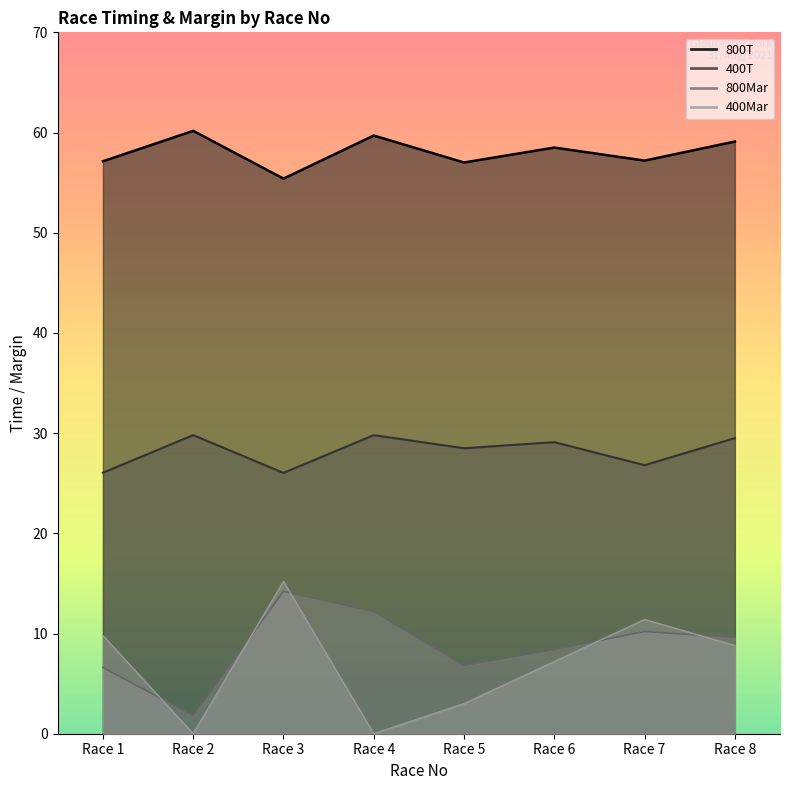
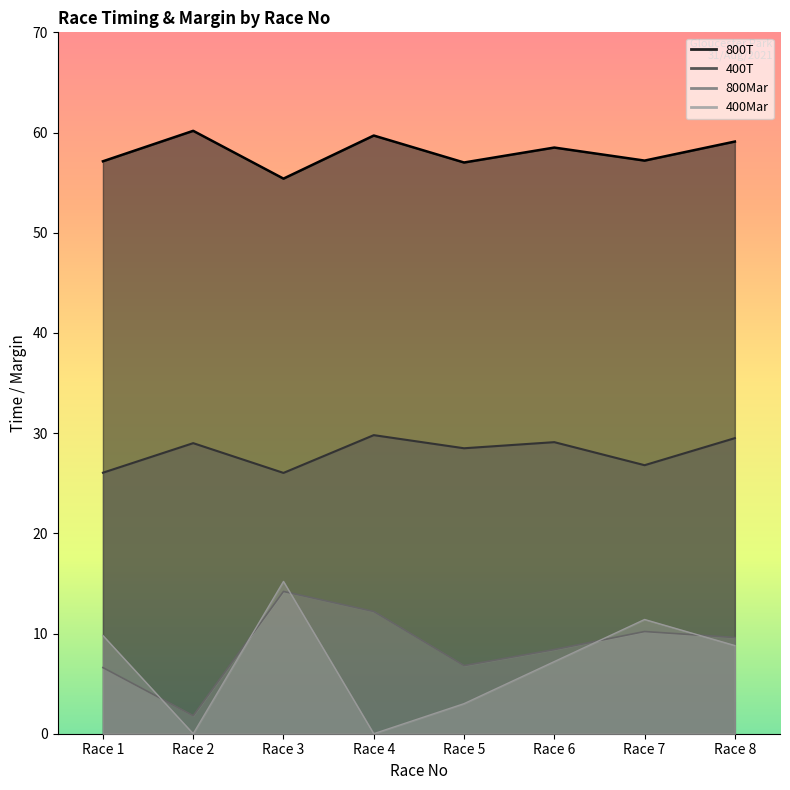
  {
    "800T": {
      "Race 1": 57.1,
      "Race 2": 60.2,
      "Race 3": 55.4,
      "Race 4": 59.7,
      "Race 5": 57.0,
      "Race 6": 58.5,
      "Race 7": 57.2,
      "Race 8": 59.1
    },
    "400T": {
      "Race 1": 26.1,
-     "Race 2": 29.8,
+     "Race 2": 29.0,
      "Race 3": 26.0,
      "Race 4": 29.8,
      "Race 5": 28.5,
      "Race 6": 29.1,
      "Race 7": 26.8,
      "Race 8": 29.5
    }
  }
